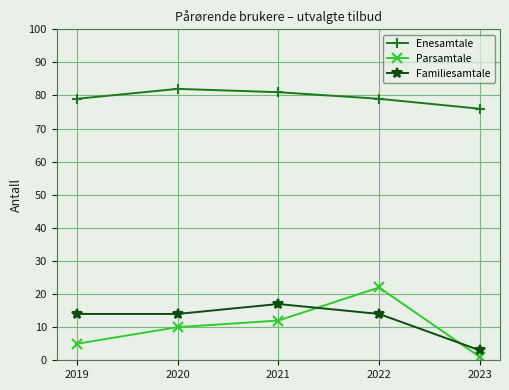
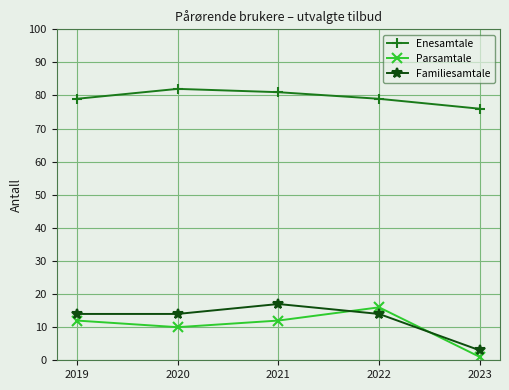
  {
    "Parsamtale": {
-     "2019": 5,
+     "2019": 12,
      "2020": 10,
      "2021": 12,
-     "2022": 22,
+     "2022": 16,
      "2023": 1
    }
  }
